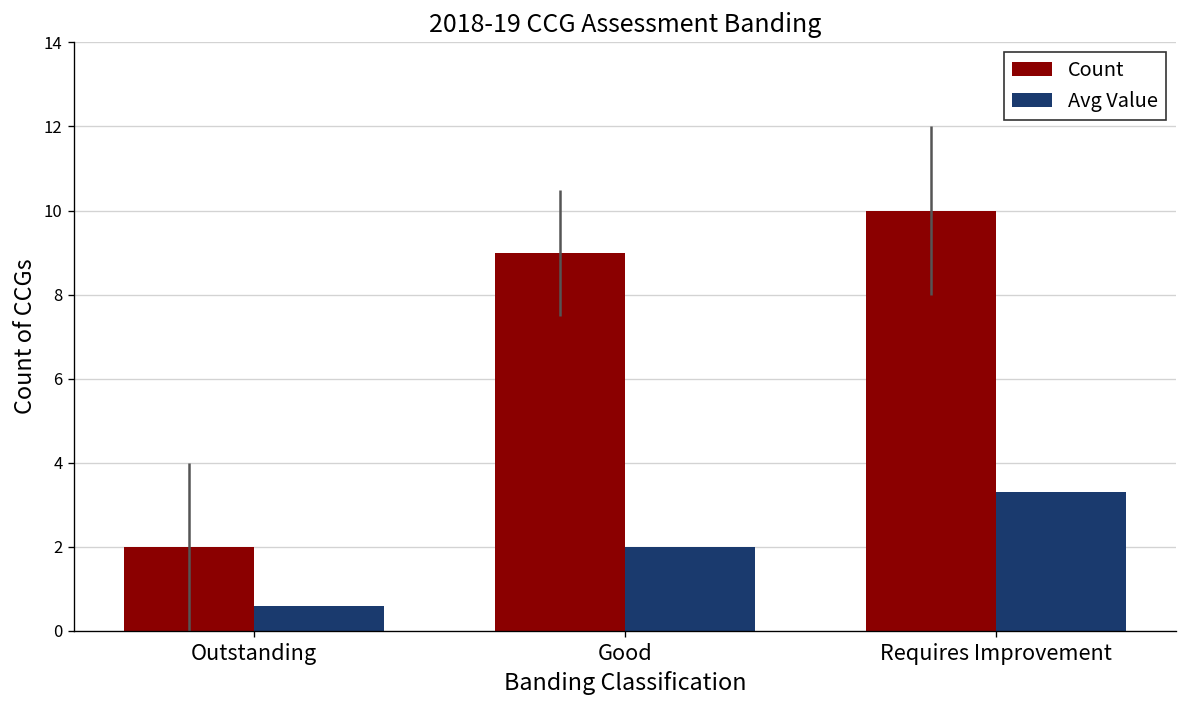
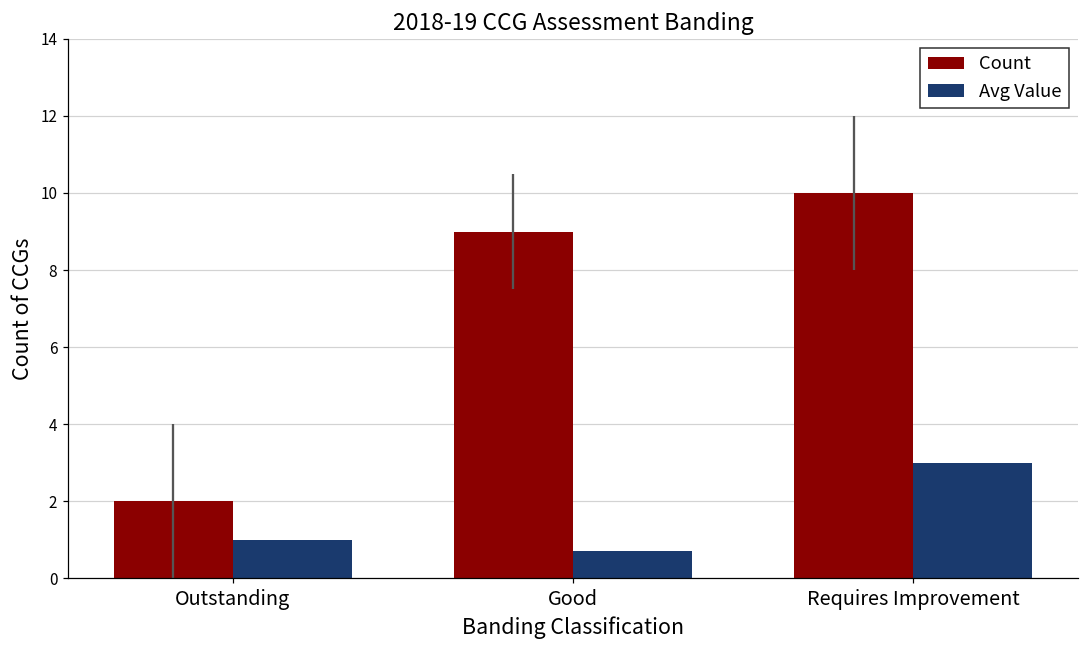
  {
    "Count": {
      "Outstanding": 2.0,
      "Good": 9.0,
      "Requires Improvement": 10.0
    },
    "Avg Value": {
-     "Outstanding": 0.6,
-     "Good": 2.0,
-     "Requires Improvement": 3.3
+     "Outstanding": 1.0,
+     "Good": 0.7,
+     "Requires Improvement": 3.0
    }
  }
